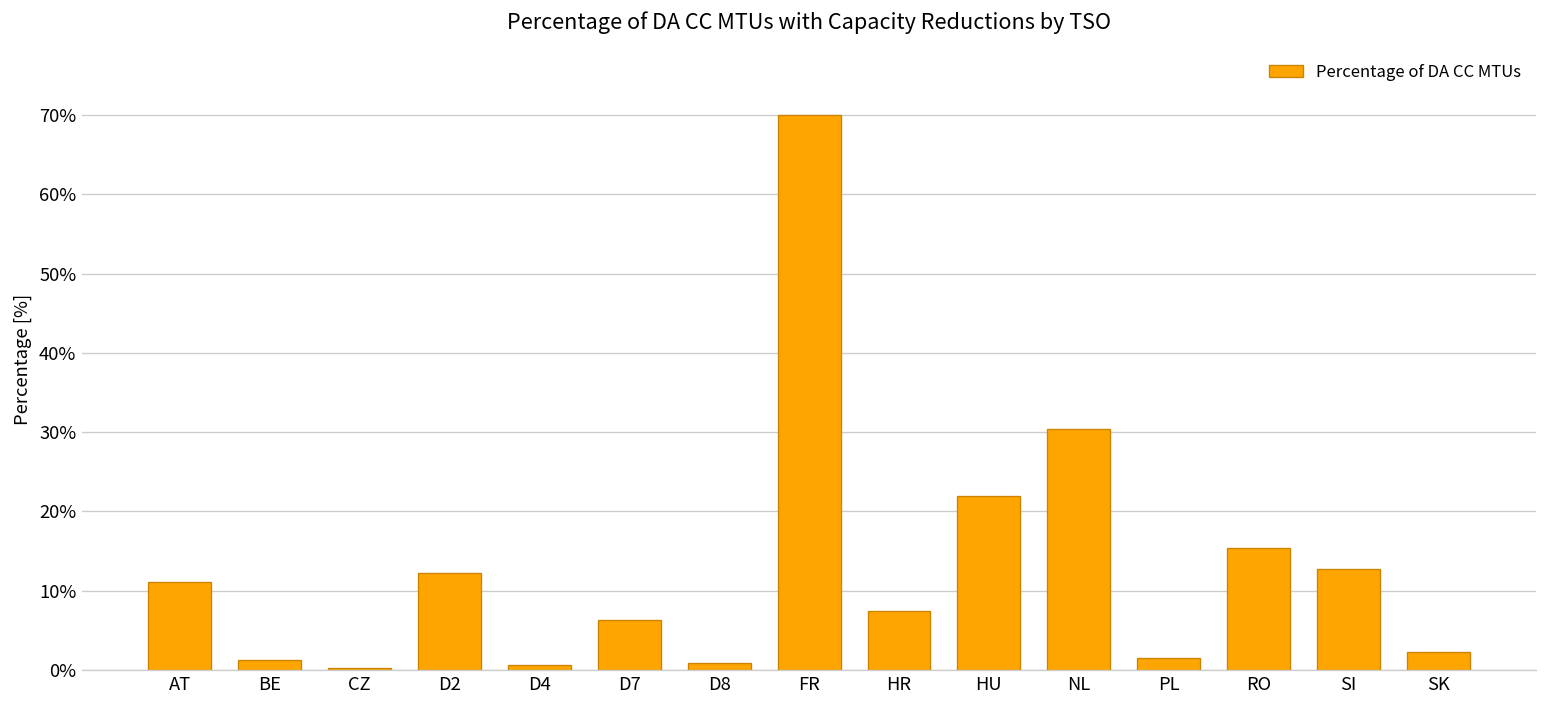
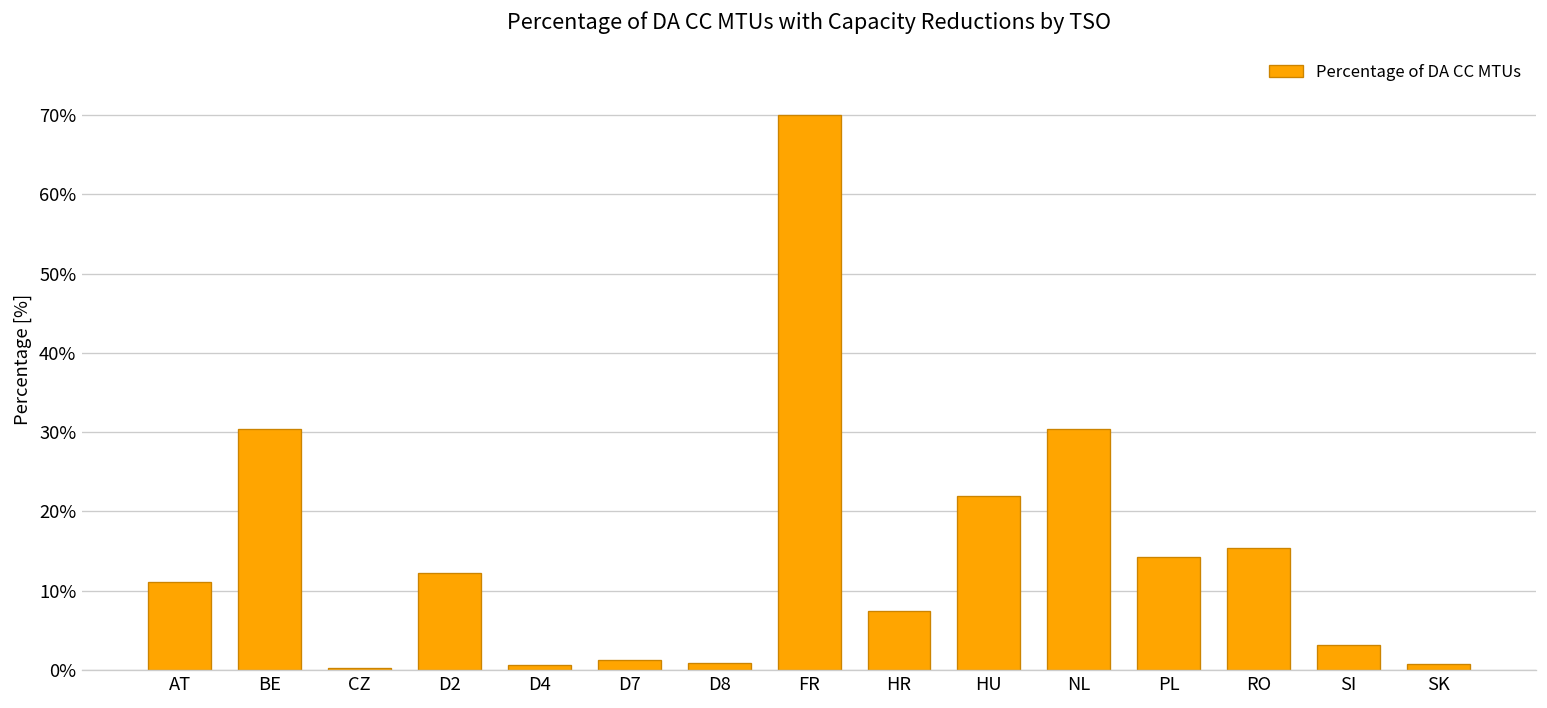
  {
    "AT": "11%",
-   "BE": "1%",
+   "BE": "30%",
    "D2": "12%",
    "D4": "1%",
-   "D7": "6%",
+   "D7": "1%",
    "D8": "1%",
    "FR": "70%",
    "HR": "7%",
    "HU": "22%",
    "NL": "30%",
-   "PL": "1%",
+   "PL": "14%",
    "RO": "15%",
-   "SI": "13%",
-   "SK": "2%"
+   "SI": "3%",
+   "SK": "1%"
  }
